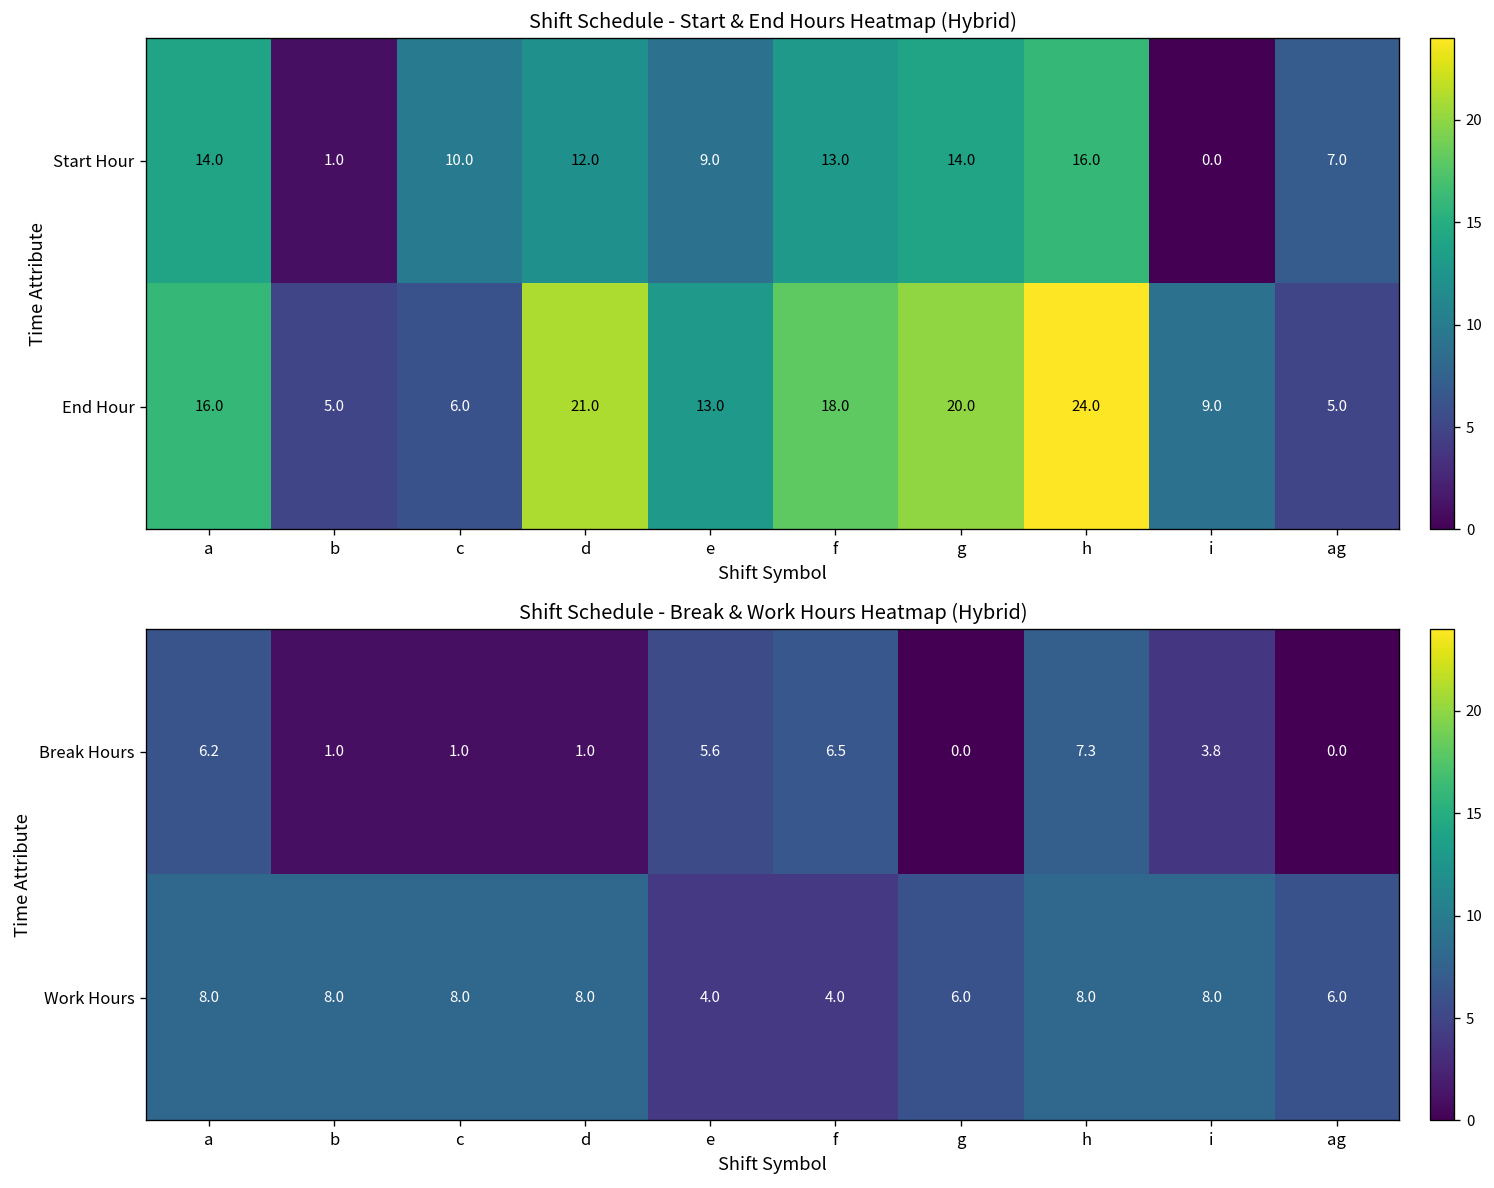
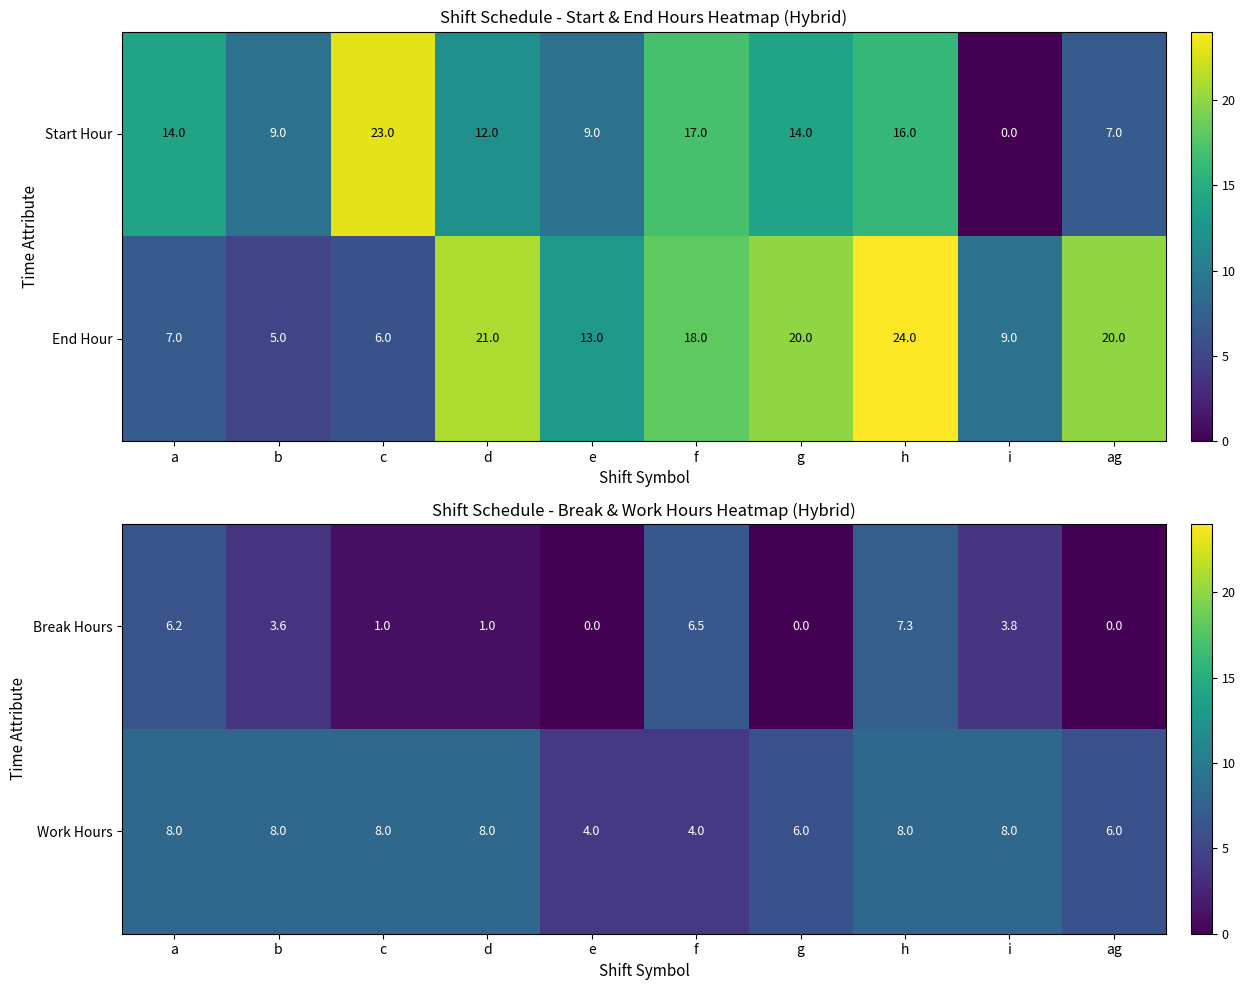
  {
    "Shift Schedule - Start & End Hours Heatmap (Hybrid)": {
      "Start Hour": {
        "a": 14.0,
-       "b": 1.0,
-       "c": 10.0,
+       "b": 9.0,
+       "c": 23.0,
        "d": 12.0,
        "e": 9.0,
-       "f": 13.0,
+       "f": 17.0,
        "g": 14.0,
        "h": 16.0,
        "i": 0.0,
        "ag": 7.0
      },
      "End Hour": {
-       "a": 16.0,
+       "a": 7.0,
        "b": 5.0,
        "c": 6.0,
        "d": 21.0,
        "e": 13.0,
        "f": 18.0,
        "g": 20.0,
        "h": 24.0,
        "i": 9.0,
-       "ag": 5.0
+       "ag": 20.0
      }
    },
    "Shift Schedule - Break & Work Hours Heatmap (Hybrid)": {
      "Break Hours": {
        "a": 6.2,
-       "b": 1.0,
+       "b": 3.6,
        "c": 1.0,
        "d": 1.0,
-       "e": 5.6,
+       "e": 0.0,
        "f": 6.5,
        "g": 0.0,
        "h": 7.3,
        "i": 3.8,
        "ag": 0.0
      },
      "Work Hours": {
        "a": 8.0,
        "b": 8.0,
        "c": 8.0,
        "d": 8.0,
        "e": 4.0,
        "f": 4.0,
        "g": 6.0,
        "h": 8.0,
        "i": 8.0,
        "ag": 6.0
      }
    }
  }
